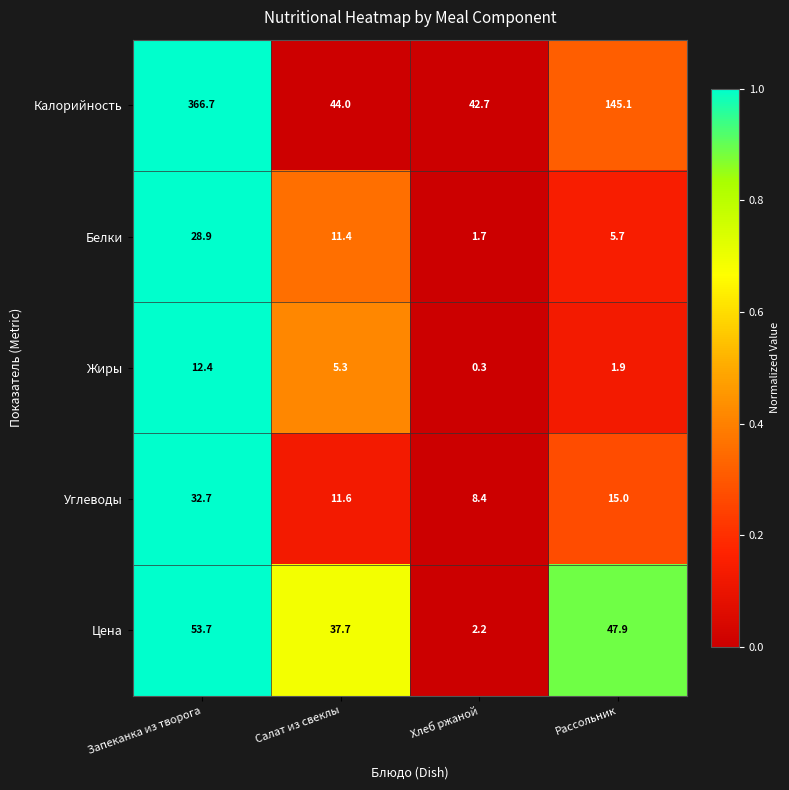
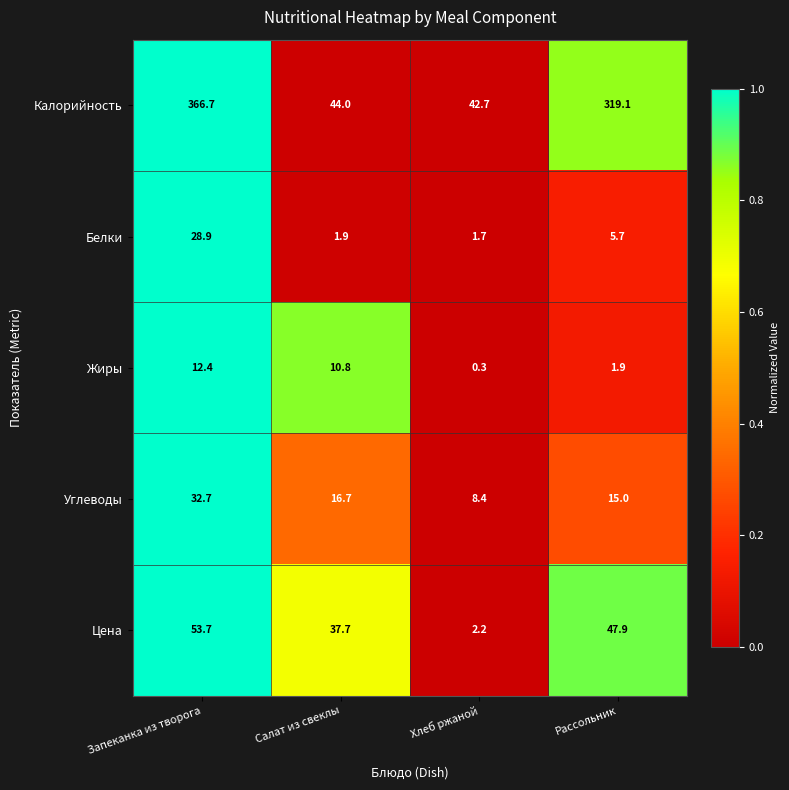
  {
    "Калорийность": {
      "Запеканка из творога": 366.7,
      "Салат из свеклы": 44.0,
      "Хлеб ржаной": 42.7,
-     "Рассольник": 145.1
+     "Рассольник": 319.1
    },
    "Белки": {
      "Запеканка из творога": 28.9,
-     "Салат из свеклы": 11.4,
+     "Салат из свеклы": 1.9,
      "Хлеб ржаной": 1.7,
      "Рассольник": 5.7
    },
    "Жиры": {
      "Запеканка из творога": 12.4,
-     "Салат из свеклы": 5.3,
+     "Салат из свеклы": 10.8,
      "Хлеб ржаной": 0.3,
      "Рассольник": 1.9
    },
    "Углеводы": {
      "Запеканка из творога": 32.7,
-     "Салат из свеклы": 11.6,
+     "Салат из свеклы": 16.7,
      "Хлеб ржаной": 8.4,
      "Рассольник": 15.0
    },
    "Цена": {
      "Запеканка из творога": 53.7,
      "Салат из свеклы": 37.7,
      "Хлеб ржаной": 2.2,
      "Рассольник": 47.9
    }
  }
